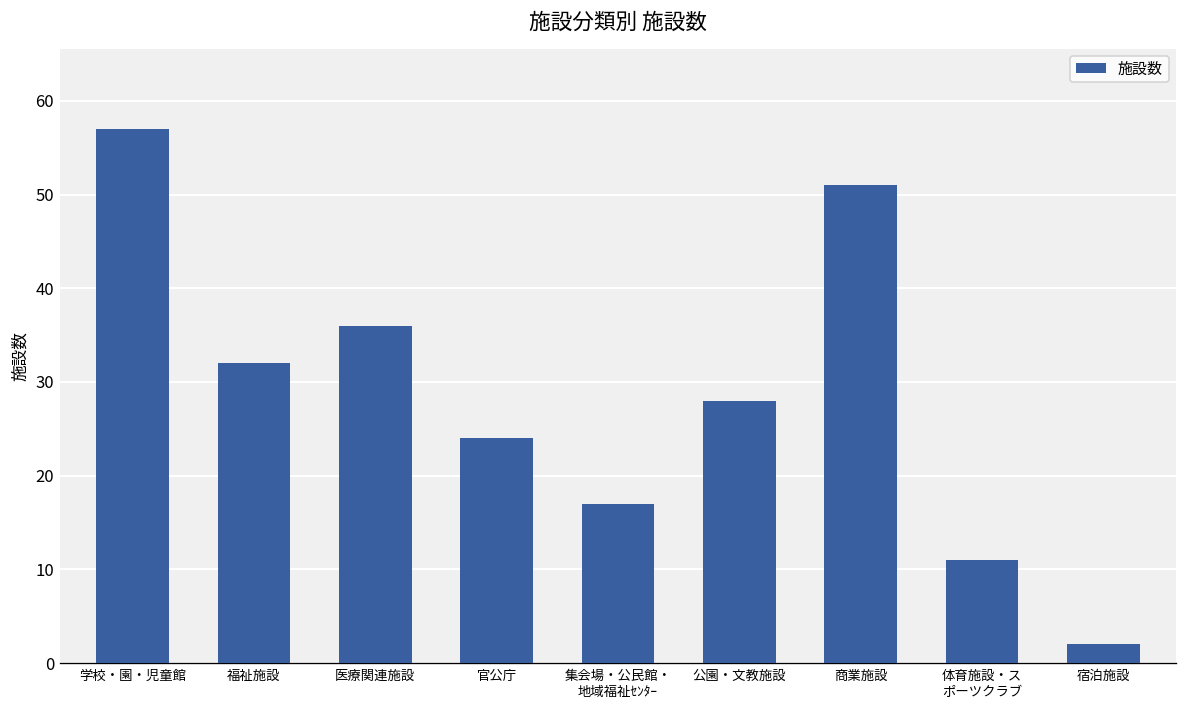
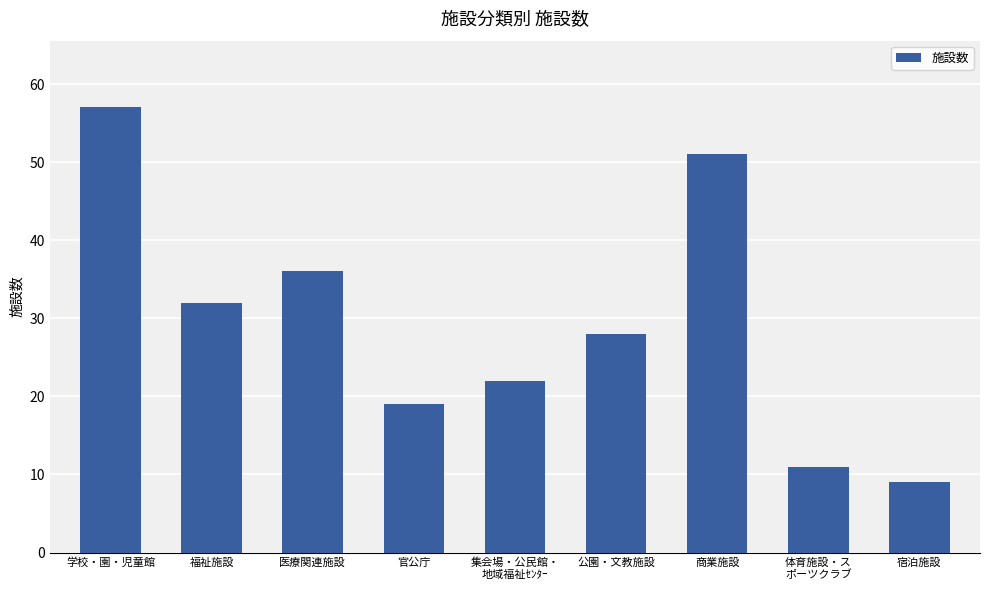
  {
    "学校・園・児童館": 57,
    "福祉施設": 32,
    "医療関連施設": 36,
-   "官公庁": 24,
-   "集会場・公民館・ 地域福祉ｾﾝﾀｰ": 17,
+   "官公庁": 19,
+   "集会場・公民館・ 地域福祉ｾﾝﾀｰ": 22,
    "公園・文教施設": 28,
    "商業施設": 51,
    "体育施設・ス ポーツクラブ": 11,
-   "宿泊施設": 2
+   "宿泊施設": 9
  }
